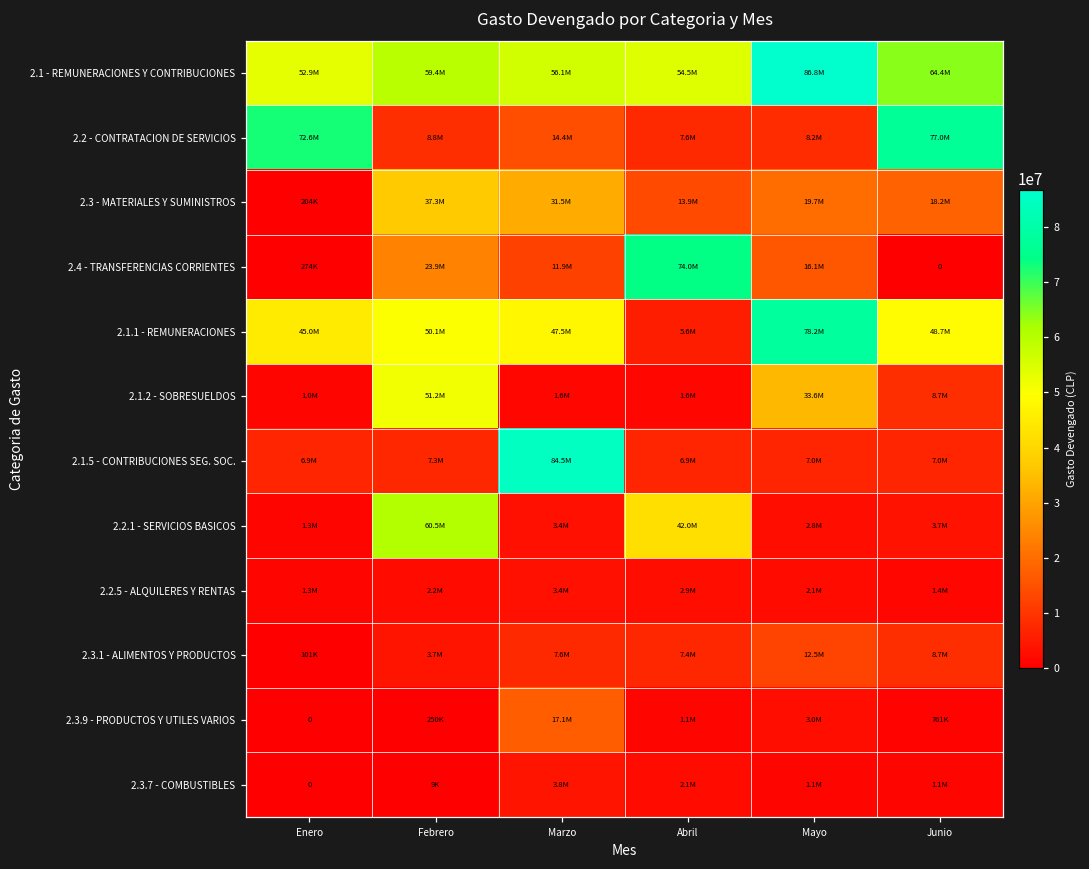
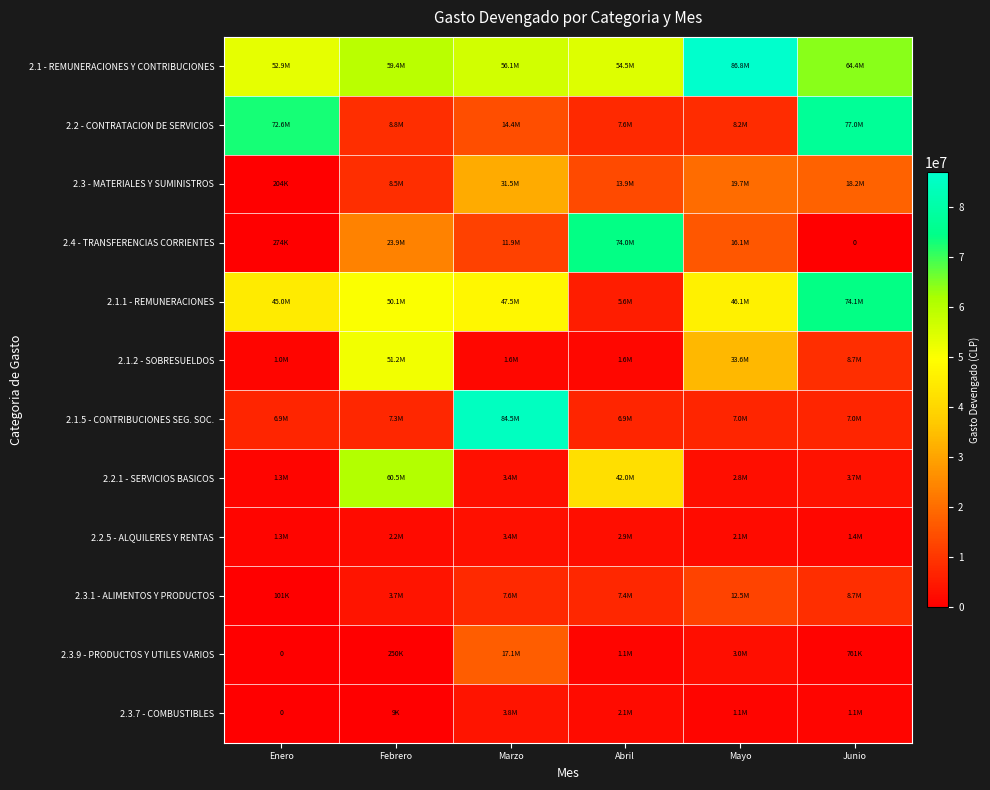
  {
    "2.1 - REMUNERACIONES Y CONTRIBUCIONES": {
      "Enero": "52.9M",
      "Febrero": "59.4M",
      "Marzo": "56.1M",
      "Abril": "54.5M",
      "Mayo": "86.8M",
      "Junio": "64.4M"
    },
    "2.2 - CONTRATACION DE SERVICIOS": {
      "Enero": "72.6M",
      "Febrero": "8.8M",
      "Marzo": "14.4M",
      "Abril": "7.6M",
      "Mayo": "8.2M",
      "Junio": "77.0M"
    },
    "2.3 - MATERIALES Y SUMINISTROS": {
      "Enero": "204K",
-     "Febrero": "37.3M",
+     "Febrero": "8.5M",
      "Marzo": "31.5M",
      "Abril": "13.9M",
      "Mayo": "19.7M",
      "Junio": "18.2M"
    },
    "2.4 - TRANSFERENCIAS CORRIENTES": {
      "Enero": "274K",
      "Febrero": "23.9M",
      "Marzo": "11.9M",
      "Abril": "74.0M",
      "Mayo": "16.1M",
      "Junio": "0"
    },
    "2.1.1 - REMUNERACIONES": {
      "Enero": "45.0M",
      "Febrero": "50.1M",
      "Marzo": "47.5M",
      "Abril": "5.6M",
-     "Mayo": "78.2M",
-     "Junio": "48.7M"
+     "Mayo": "46.1M",
+     "Junio": "74.1M"
    },
    "2.1.2 - SOBRESUELDOS": {
      "Enero": "1.0M",
      "Febrero": "51.2M",
      "Marzo": "1.6M",
      "Abril": "1.6M",
      "Mayo": "33.6M",
      "Junio": "8.7M"
    },
    "2.1.5 - CONTRIBUCIONES SEG. SOC.": {
      "Enero": "6.9M",
      "Febrero": "7.3M",
      "Marzo": "84.5M",
      "Abril": "6.9M",
      "Mayo": "7.0M",
      "Junio": "7.0M"
    },
    "2.2.1 - SERVICIOS BASICOS": {
      "Enero": "1.3M",
      "Febrero": "60.5M",
      "Marzo": "3.4M",
      "Abril": "42.0M",
      "Mayo": "2.8M",
      "Junio": "3.7M"
    },
    "2.2.5 - ALQUILERES Y RENTAS": {
      "Enero": "1.3M",
      "Febrero": "2.2M",
      "Marzo": "3.4M",
      "Abril": "2.9M",
      "Mayo": "2.1M",
      "Junio": "1.4M"
    },
    "2.3.1 - ALIMENTOS Y PRODUCTOS": {
      "Enero": "101K",
      "Febrero": "3.7M",
      "Marzo": "7.6M",
      "Abril": "7.4M",
      "Mayo": "12.5M",
      "Junio": "8.7M"
    },
    "2.3.9 - PRODUCTOS Y UTILES VARIOS": {
      "Enero": "0",
      "Febrero": "250K",
      "Marzo": "17.1M",
      "Abril": "1.1M",
      "Mayo": "3.0M",
      "Junio": "761K"
    },
    "2.3.7 - COMBUSTIBLES": {
      "Enero": "0",
      "Febrero": "9K",
      "Marzo": "3.8M",
      "Abril": "2.1M",
      "Mayo": "1.1M",
      "Junio": "1.1M"
    }
  }
